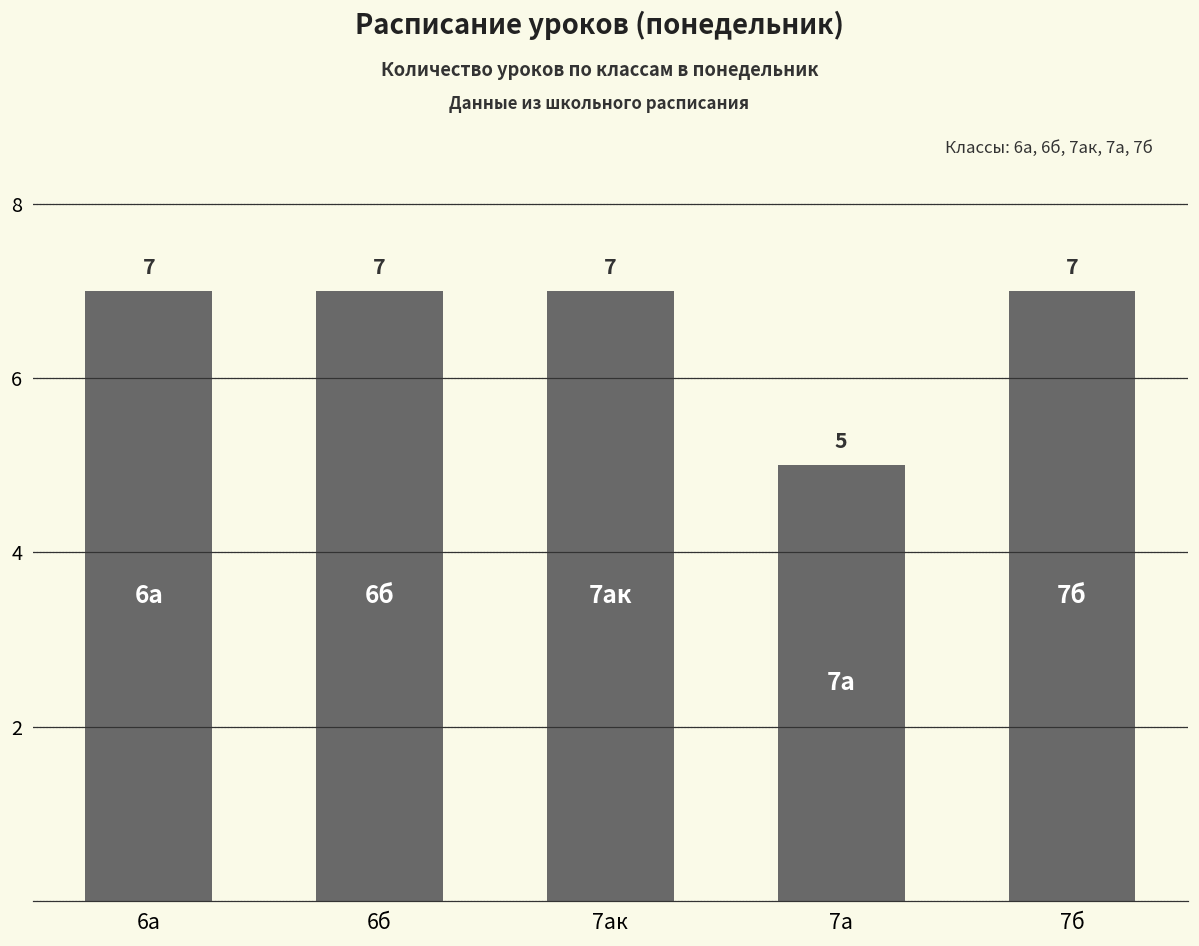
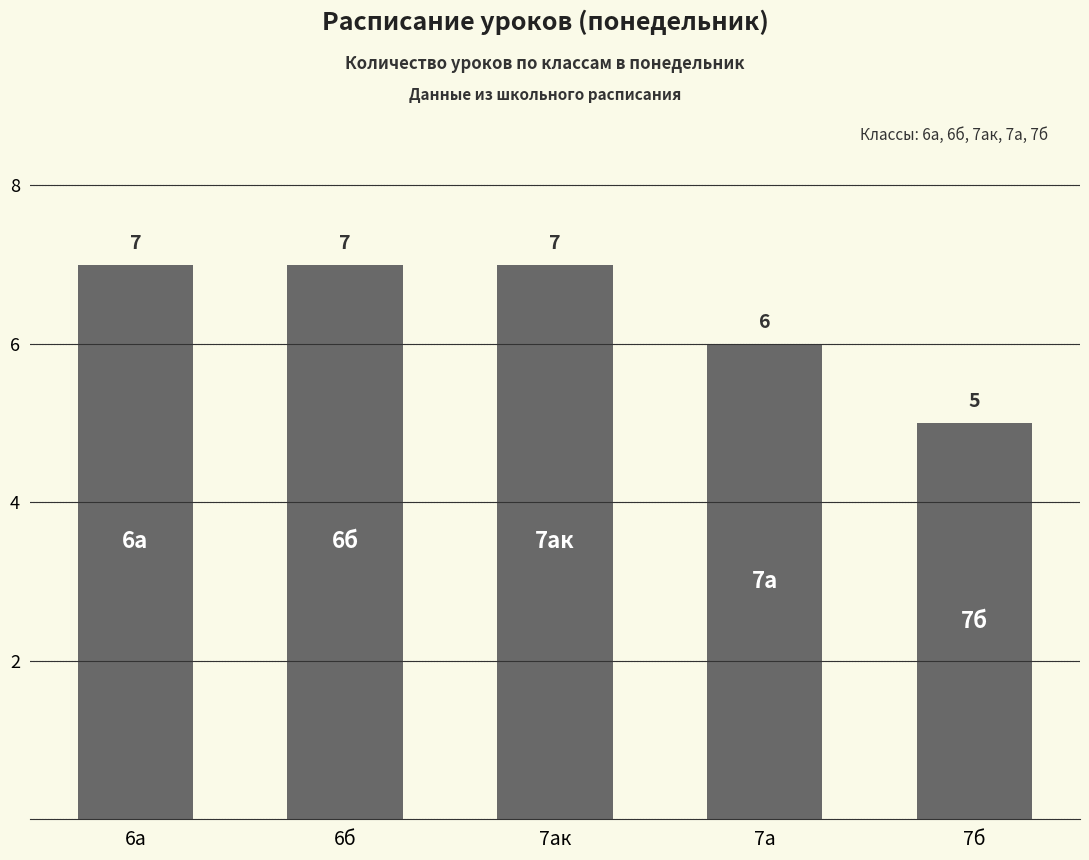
  {
    "6а": 7,
    "6б": 7,
    "7ак": 7,
-   "7а": 5,
-   "7б": 7
+   "7а": 6,
+   "7б": 5
  }
